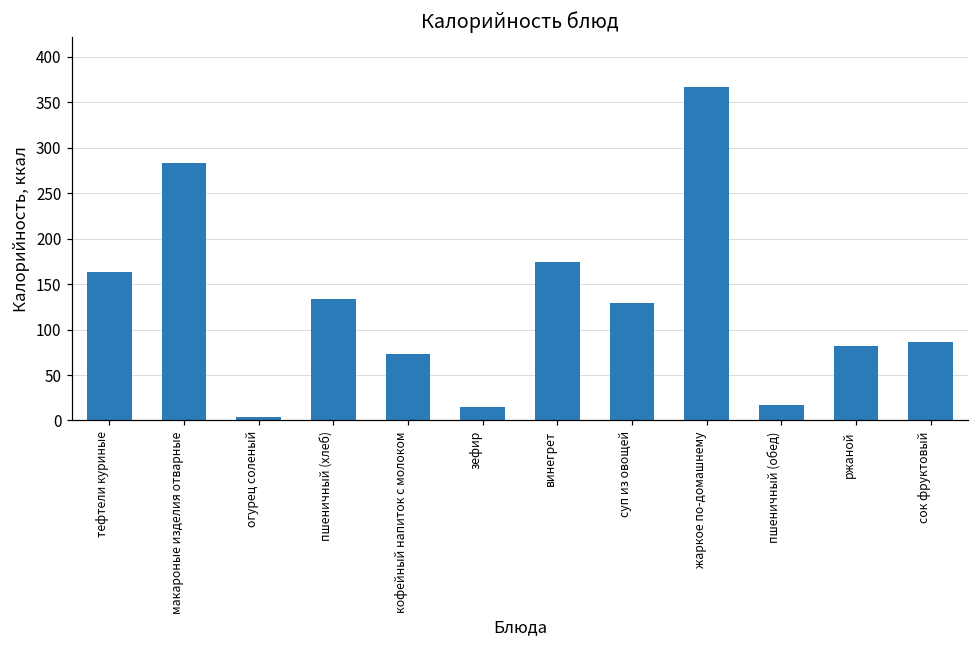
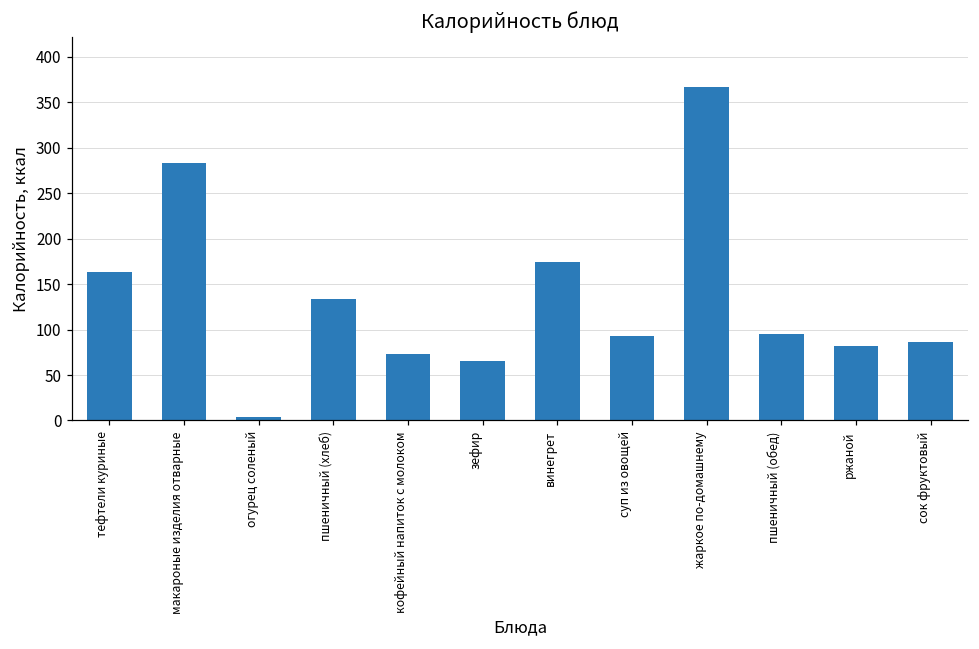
  {
    "тефтели куриные": 160,
    "макароные изделия отварные": 280,
    "огурец соленый": 0,
    "пшеничный (хлеб)": 130,
    "кофейный напиток с молоком": 70,
-   "зефир": 10,
+   "зефир": 70,
    "винегрет": 170,
-   "суп из овощей": 130,
+   "суп из овощей": 90,
    "жаркое по-домашнему": 370,
-   "пшеничный (обед)": 20,
+   "пшеничный (обед)": 90,
    "ржаной": 80,
    "сок фруктовый": 90
  }
